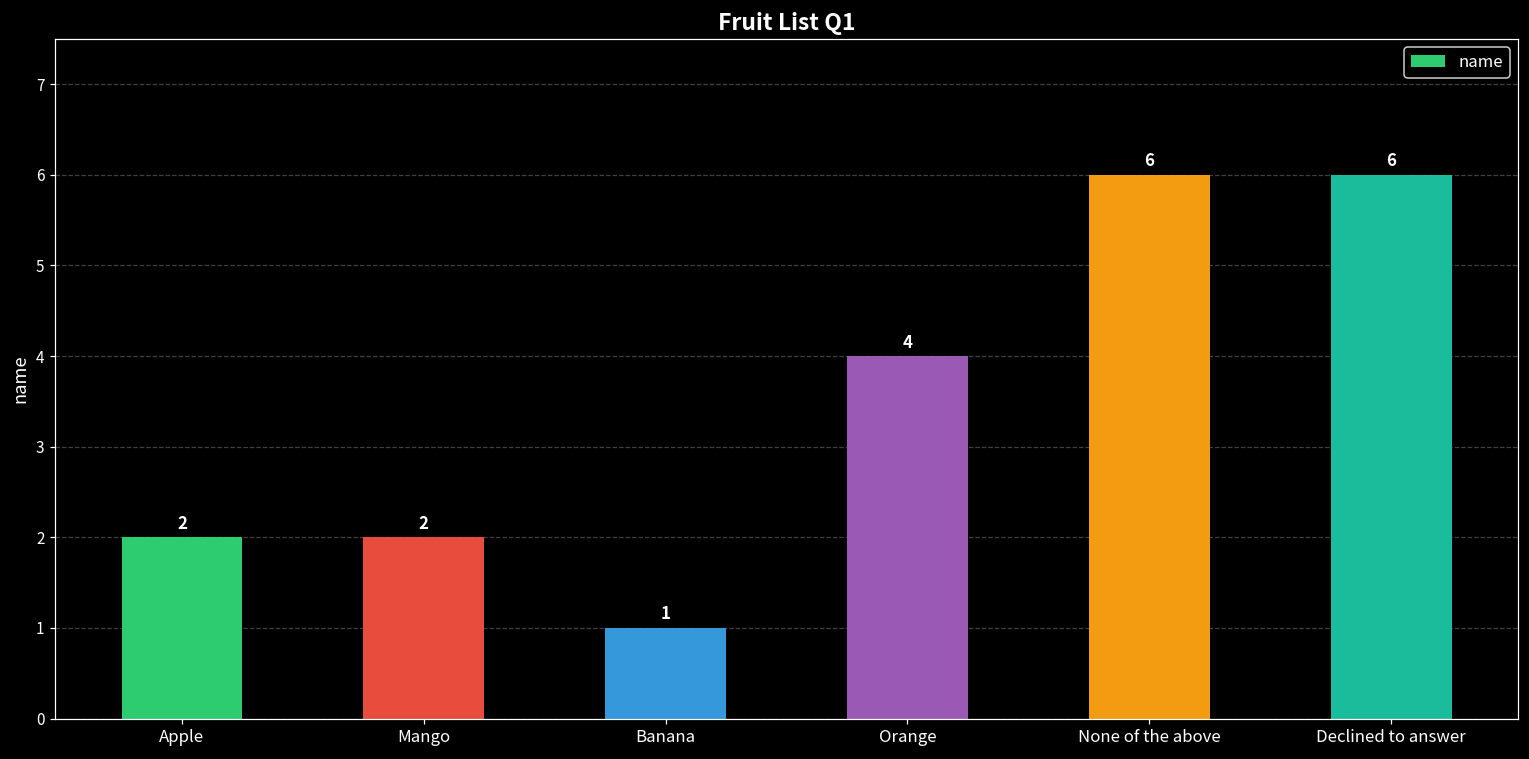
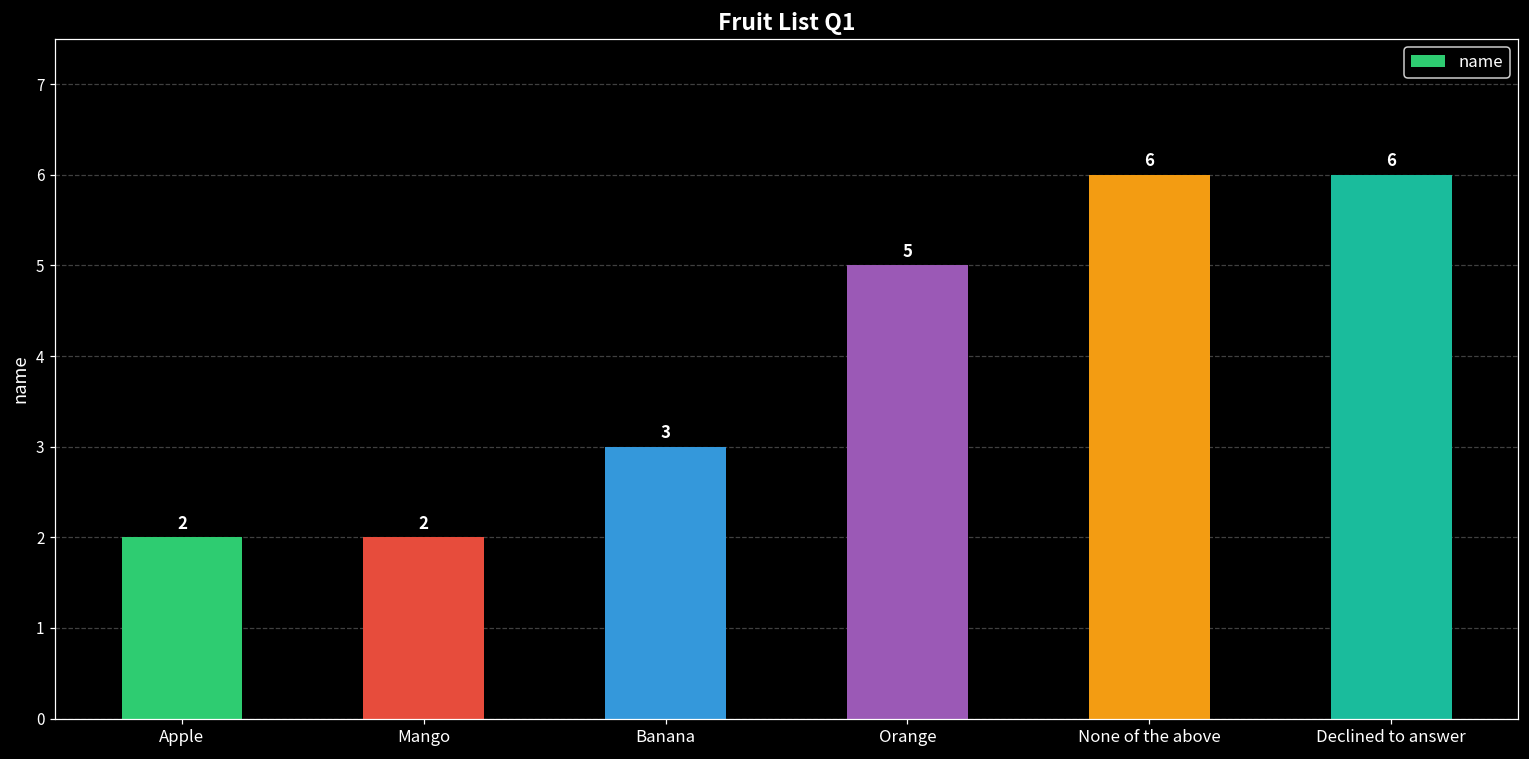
  {
    "Apple": 2,
    "Mango": 2,
-   "Banana": 1,
-   "Orange": 4,
+   "Banana": 3,
+   "Orange": 5,
    "None of the above": 6,
    "Declined to answer": 6
  }
